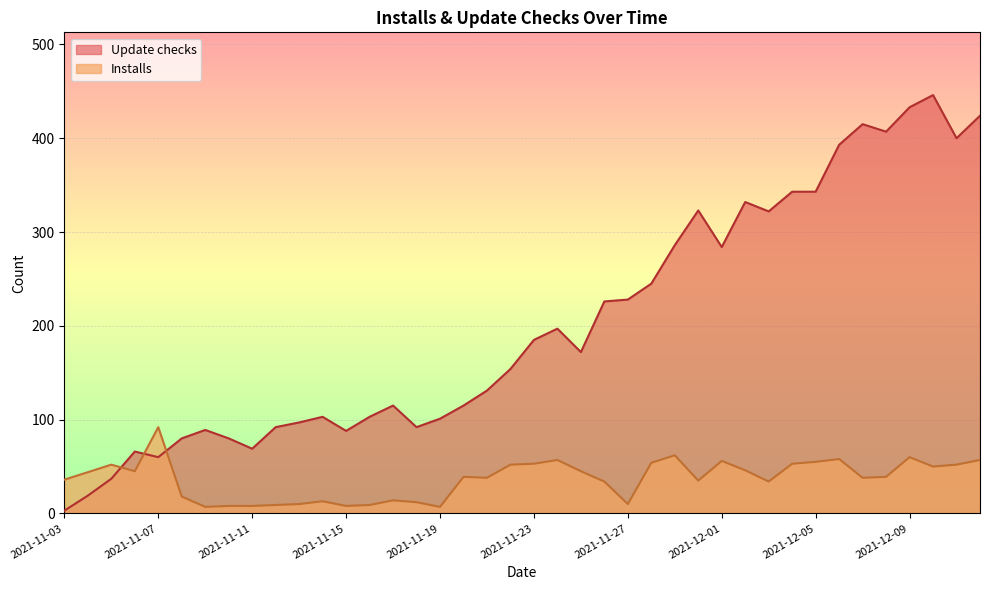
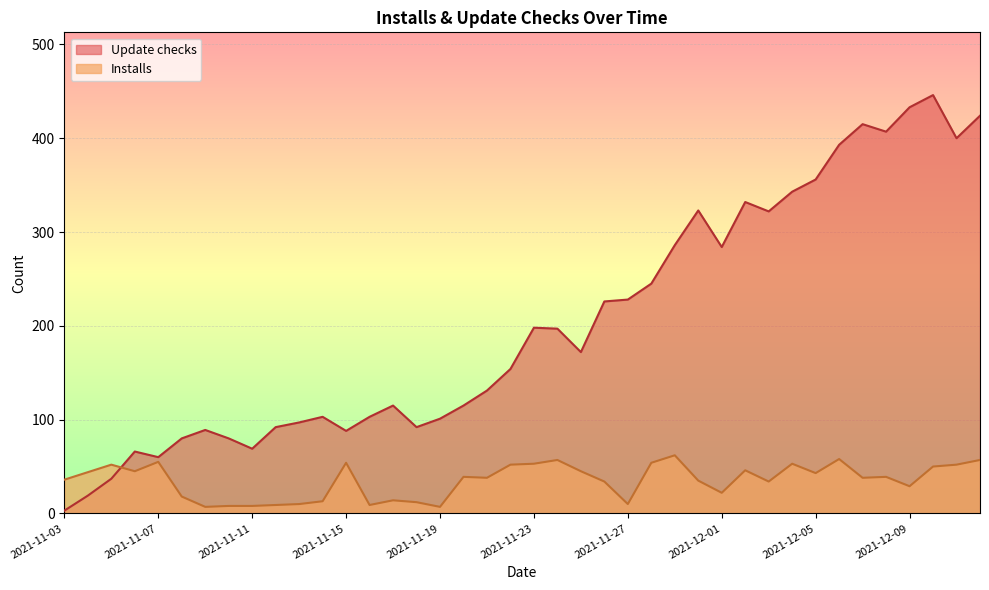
  {
    "Update checks": {
      "2021-11-03": 0,
      "2021-11-07": 60,
      "2021-11-11": 70,
      "2021-11-15": 90,
      "2021-11-19": 100,
-     "2021-11-23": 190,
+     "2021-11-23": 200,
      "2021-11-27": 230,
      "2021-12-01": 280,
-     "2021-12-05": 340,
+     "2021-12-05": 360,
      "2021-12-09": 430
    },
    "Installs": {
      "2021-11-03": 40,
-     "2021-11-07": 90,
+     "2021-11-07": 60,
      "2021-11-11": 10,
-     "2021-11-15": 10,
+     "2021-11-15": 50,
      "2021-11-19": 10,
      "2021-11-23": 50,
      "2021-11-27": 10,
-     "2021-12-01": 60,
-     "2021-12-05": 60,
-     "2021-12-09": 60
+     "2021-12-01": 20,
+     "2021-12-05": 40,
+     "2021-12-09": 30
    }
  }
